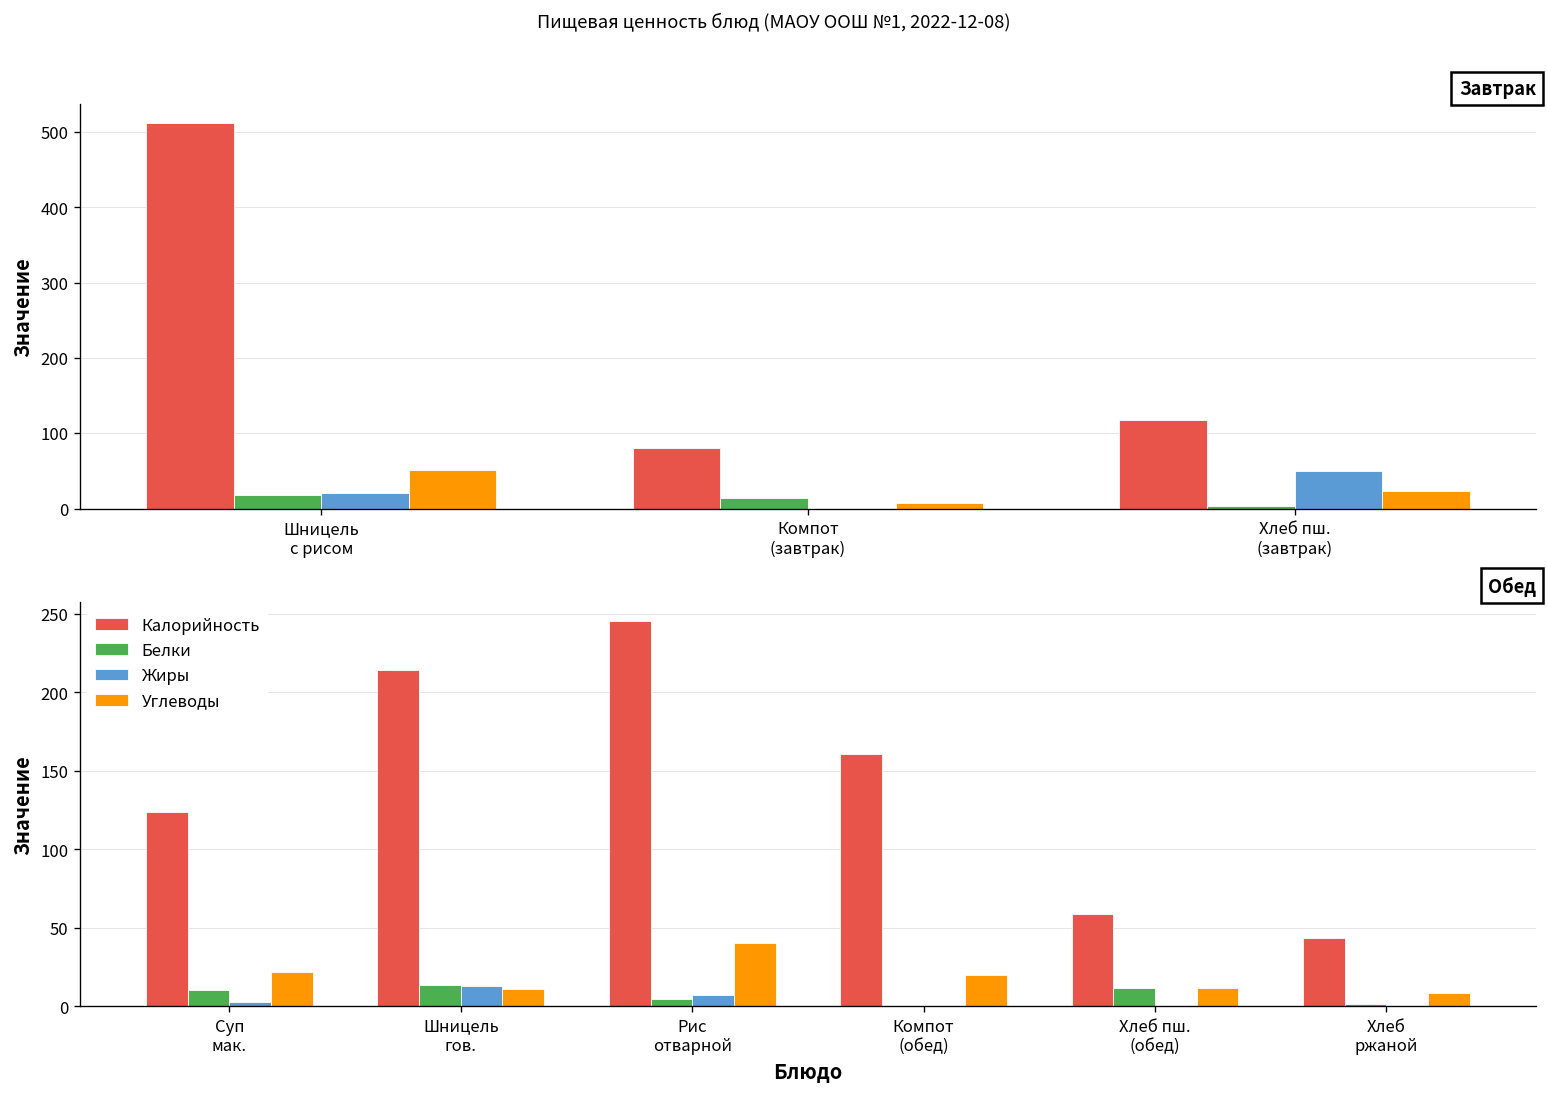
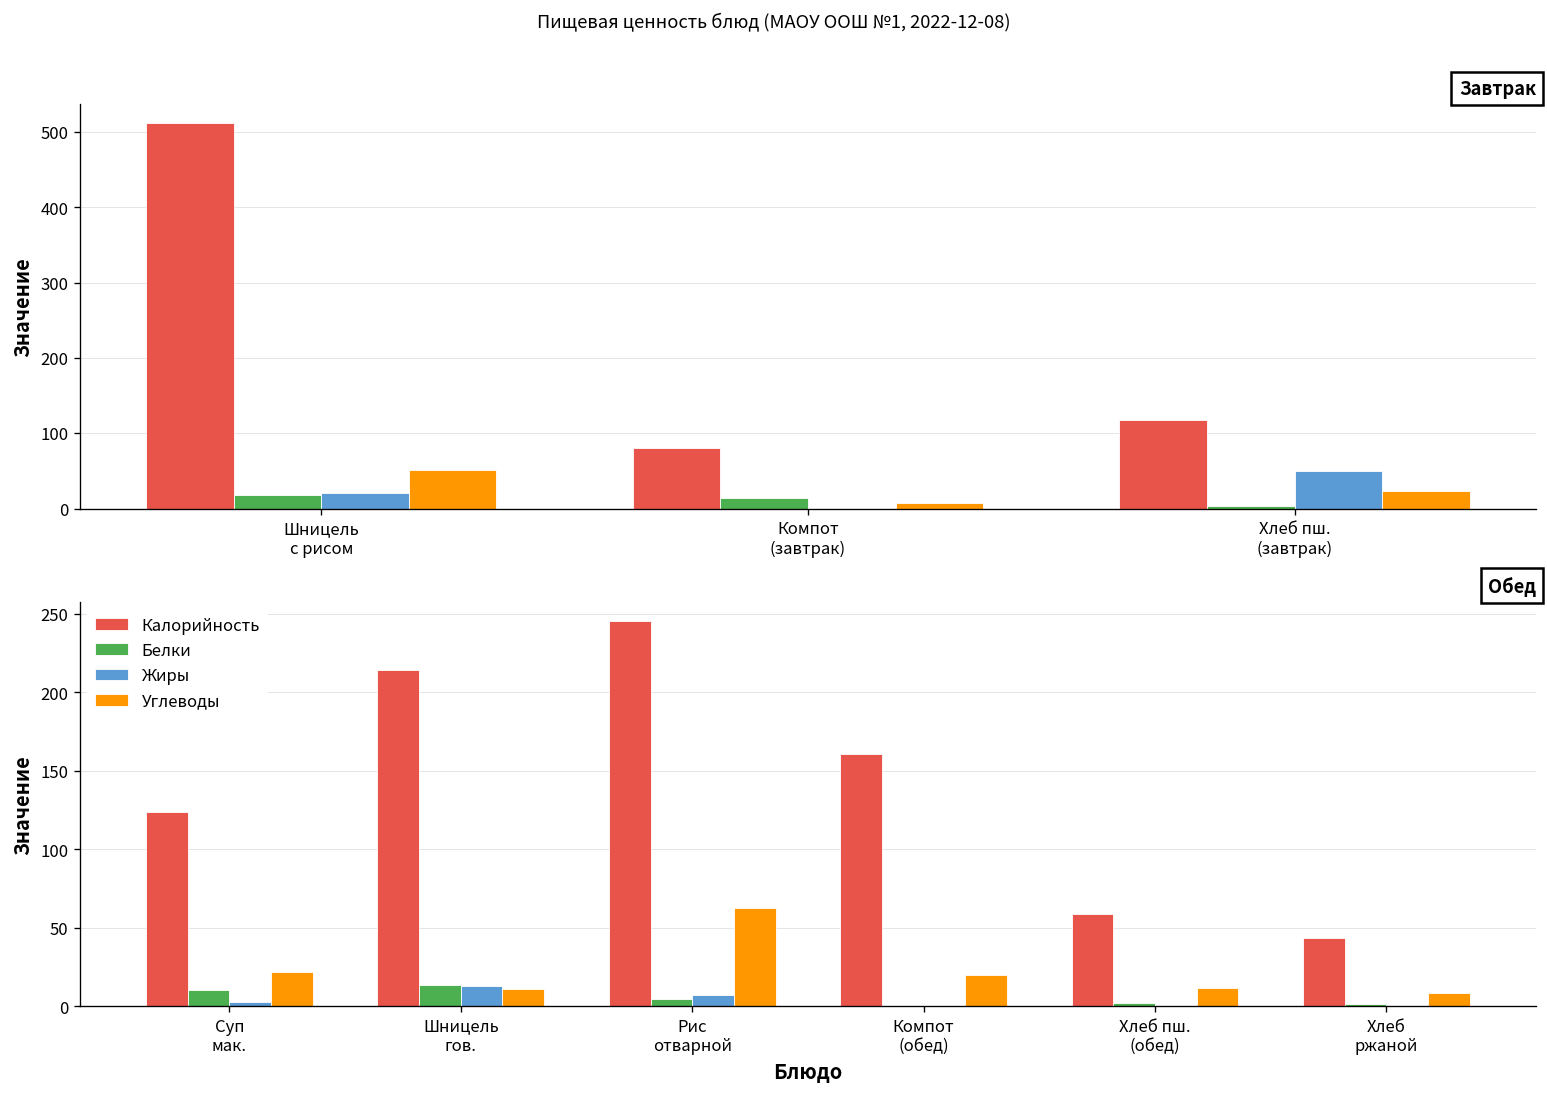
  {
    "Завтрак": {
      "Калорийность": {
        "Шницель с рисом": 510,
        "Компот (завтрак)": 80,
        "Хлеб пш. (завтрак)": 120
      },
      "Белки": {
        "Шницель с рисом": 20,
        "Компот (завтрак)": 10
      },
      "Жиры": {
        "Шницель с рисом": 20,
        "Компот (завтрак)": 0,
        "Хлеб пш. (завтрак)": 50
      },
      "Углеводы": {
        "Шницель с рисом": 50,
        "Компот (завтрак)": 10,
        "Хлеб пш. (завтрак)": 20
      }
    },
    "Обед": {
      "Калорийность": {
        "Суп мак.": 124,
        "Шницель гов.": 215,
        "Рис отварной": 246,
        "Компот (обед)": 161,
        "Хлеб пш. (обед)": 59,
        "Хлеб ржаной": 44
      },
      "Белки": {
        "Суп мак.": 11,
        "Шницель гов.": 13,
        "Рис отварной": 4,
-       "Хлеб пш. (обед)": 11
+       "Хлеб пш. (обед)": 2
      },
      "Жиры": {
        "Суп мак.": 3,
        "Шницель гов.": 13,
        "Рис отварной": 7,
        "Компот (обед)": 0
      },
      "Углеводы": {
        "Суп мак.": 22,
        "Шницель гов.": 11,
-       "Рис отварной": 41,
+       "Рис отварной": 63,
        "Компот (обед)": 20,
        "Хлеб пш. (обед)": 11,
        "Хлеб ржаной": 8
      }
    }
  }
